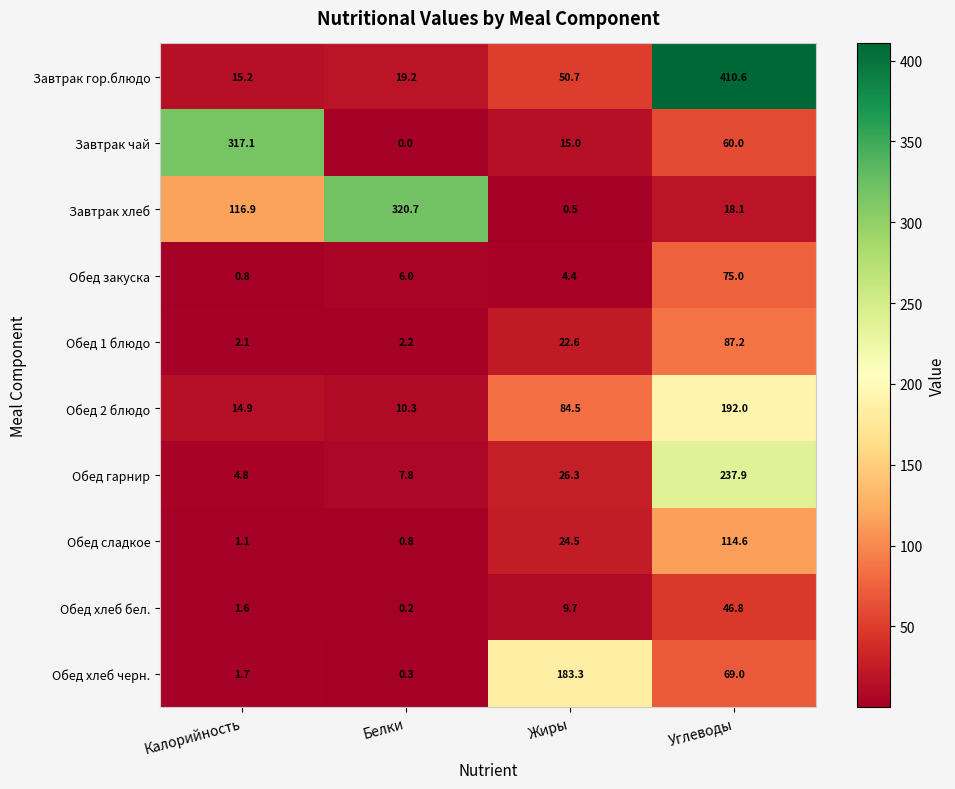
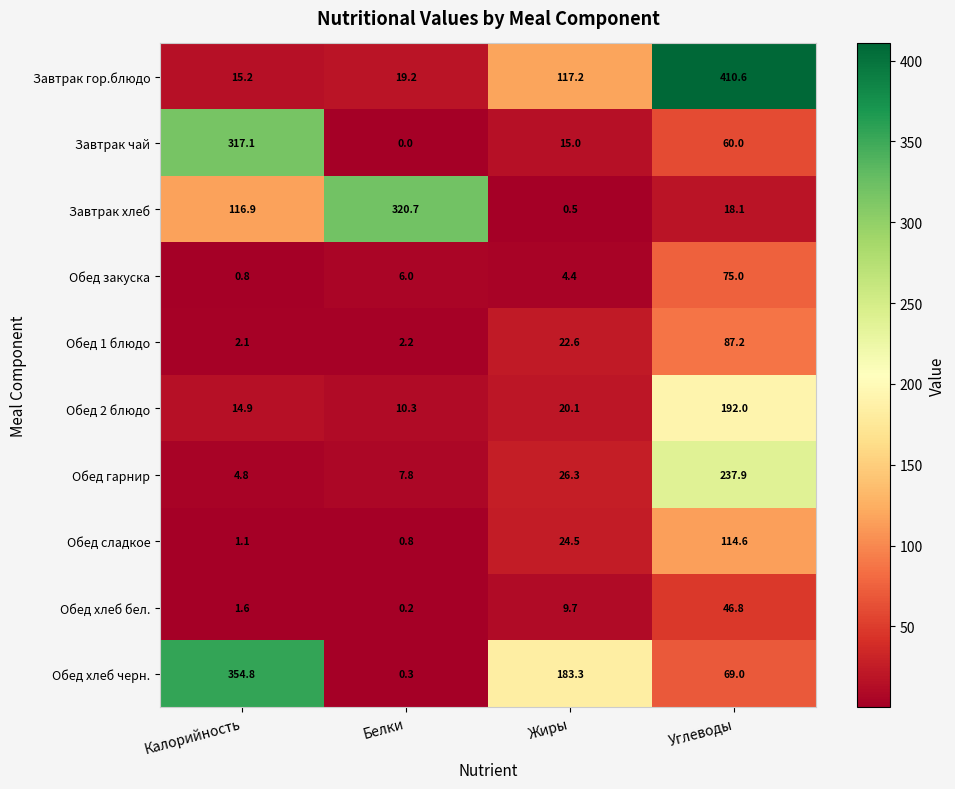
  {
    "Завтрак гор.блюдо": {
      "Калорийность": 15.2,
      "Белки": 19.2,
-     "Жиры": 50.7,
+     "Жиры": 117.2,
      "Углеводы": 410.6
    },
    "Завтрак чай": {
      "Калорийность": 317.1,
      "Белки": 0.0,
      "Жиры": 15.0,
      "Углеводы": 60.0
    },
    "Завтрак хлеб": {
      "Калорийность": 116.9,
      "Белки": 320.7,
      "Жиры": 0.5,
      "Углеводы": 18.1
    },
    "Обед закуска": {
      "Калорийность": 0.8,
      "Белки": 6.0,
      "Жиры": 4.4,
      "Углеводы": 75.0
    },
    "Обед 1 блюдо": {
      "Калорийность": 2.1,
      "Белки": 2.2,
      "Жиры": 22.6,
      "Углеводы": 87.2
    },
    "Обед 2 блюдо": {
      "Калорийность": 14.9,
      "Белки": 10.3,
-     "Жиры": 84.5,
+     "Жиры": 20.1,
      "Углеводы": 192.0
    },
    "Обед гарнир": {
      "Калорийность": 4.8,
      "Белки": 7.8,
      "Жиры": 26.3,
      "Углеводы": 237.9
    },
    "Обед сладкое": {
      "Калорийность": 1.1,
      "Белки": 0.8,
      "Жиры": 24.5,
      "Углеводы": 114.6
    },
    "Обед хлеб бел.": {
      "Калорийность": 1.6,
      "Белки": 0.2,
      "Жиры": 9.7,
      "Углеводы": 46.8
    },
    "Обед хлеб черн.": {
-     "Калорийность": 1.7,
+     "Калорийность": 354.8,
      "Белки": 0.3,
      "Жиры": 183.3,
      "Углеводы": 69.0
    }
  }
